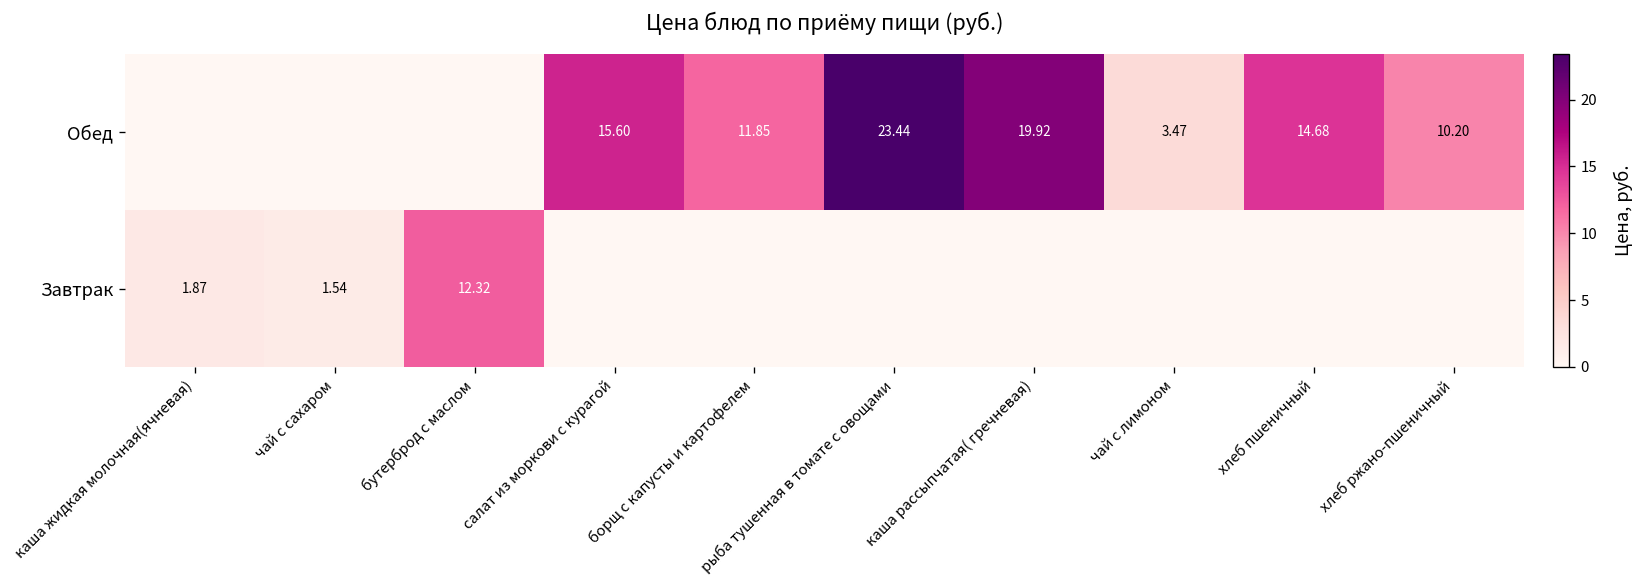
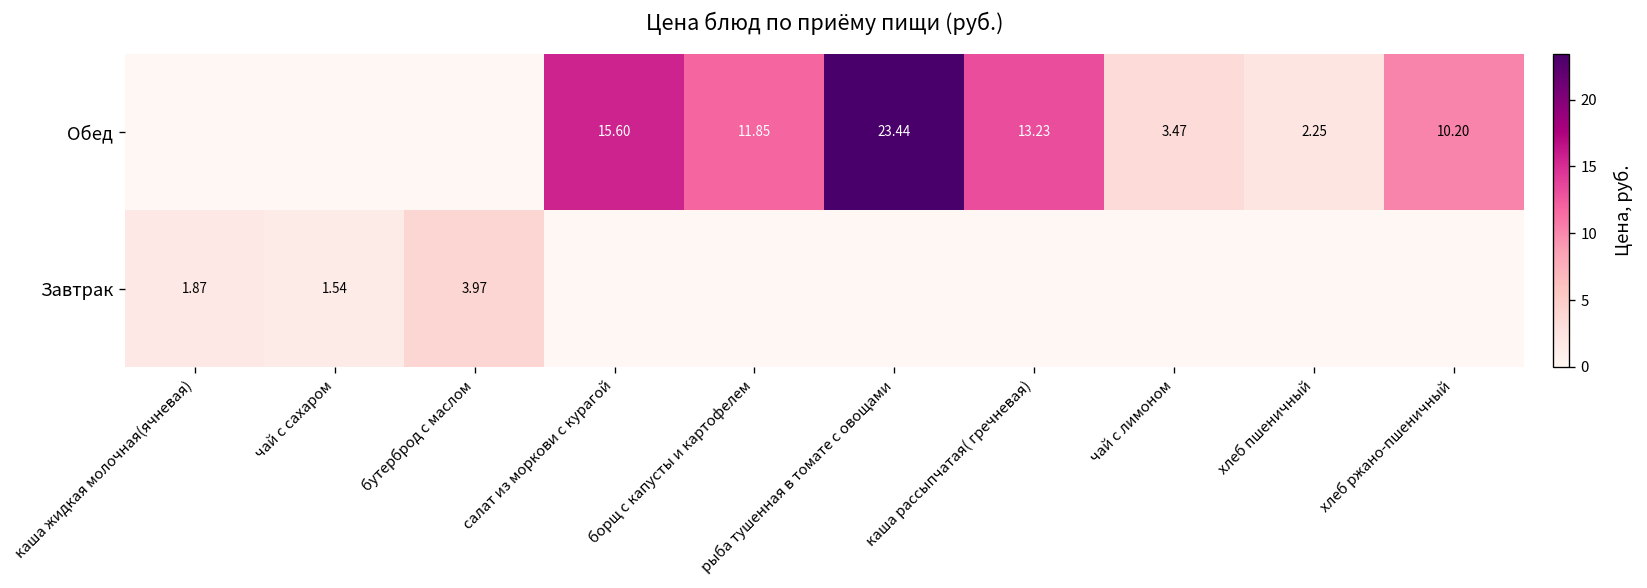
  {
    "Обед": {
      "салат из моркови с курагой": 15.60,
      "борщ с капусты и картофелем": 11.85,
      "рыба тушенная в томате с овощами": 23.44,
-     "каша рассыпчатая( гречневая)": 19.92,
+     "каша рассыпчатая( гречневая)": 13.23,
      "чай с лимоном": 3.47,
-     "хлеб пшеничный": 14.68,
+     "хлеб пшеничный": 2.25,
      "хлеб ржано-пшеничный": 10.20
    },
    "Завтрак": {
      "каша жидкая молочная(ячневая)": 1.87,
      "чай с сахаром": 1.54,
-     "бутерброд с маслом": 12.32
+     "бутерброд с маслом": 3.97
    }
  }
